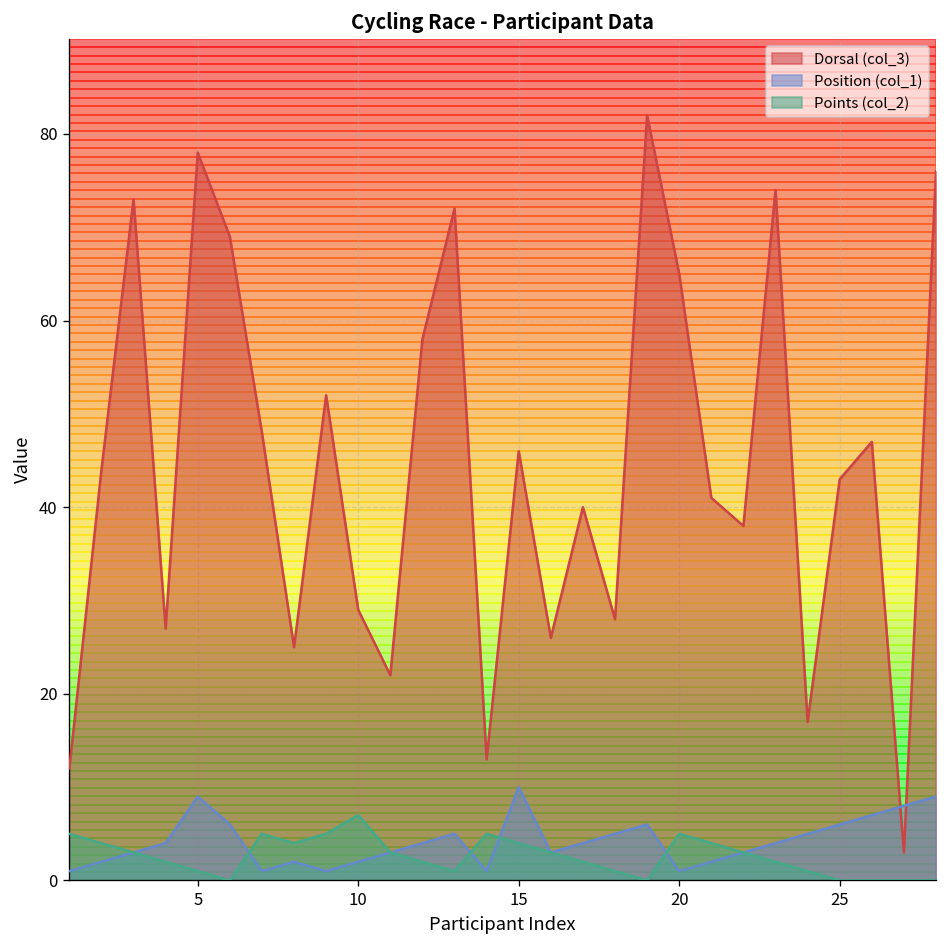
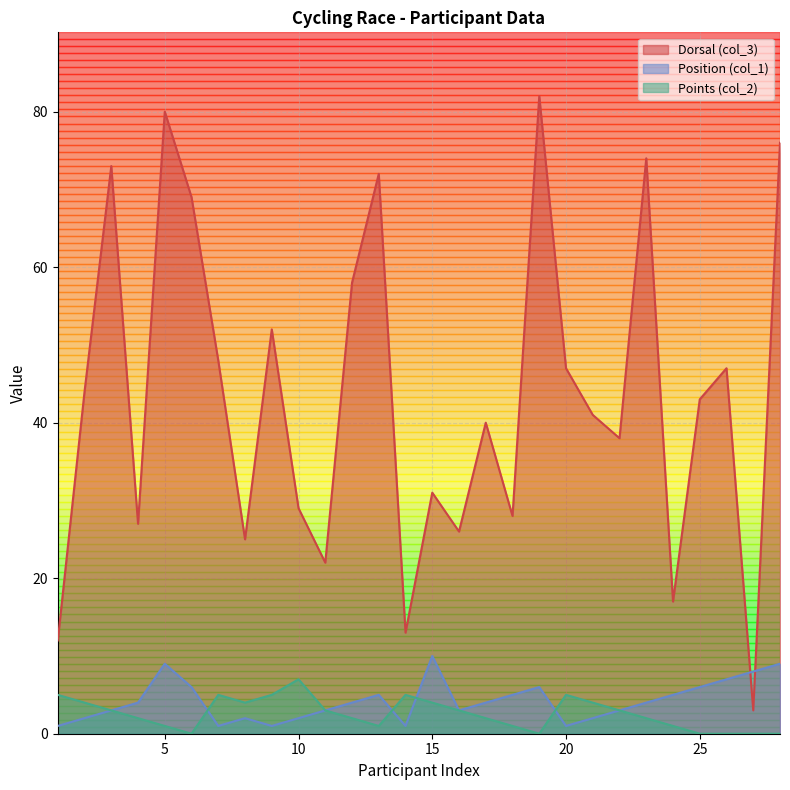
  {
    "Dorsal (col_3)": {
-     "5": 78,
+     "5": 80,
      "10": 29,
-     "15": 46,
-     "20": 65,
+     "15": 31,
+     "20": 47,
      "25": 43
    },
    "Position (col_1)": {
      "5": 9,
      "10": 2,
      "15": 10,
      "20": 1,
      "25": 6
    },
    "Points (col_2)": {
      "5": 1,
      "10": 7,
      "15": 4,
      "20": 5,
      "25": 0
    }
  }
